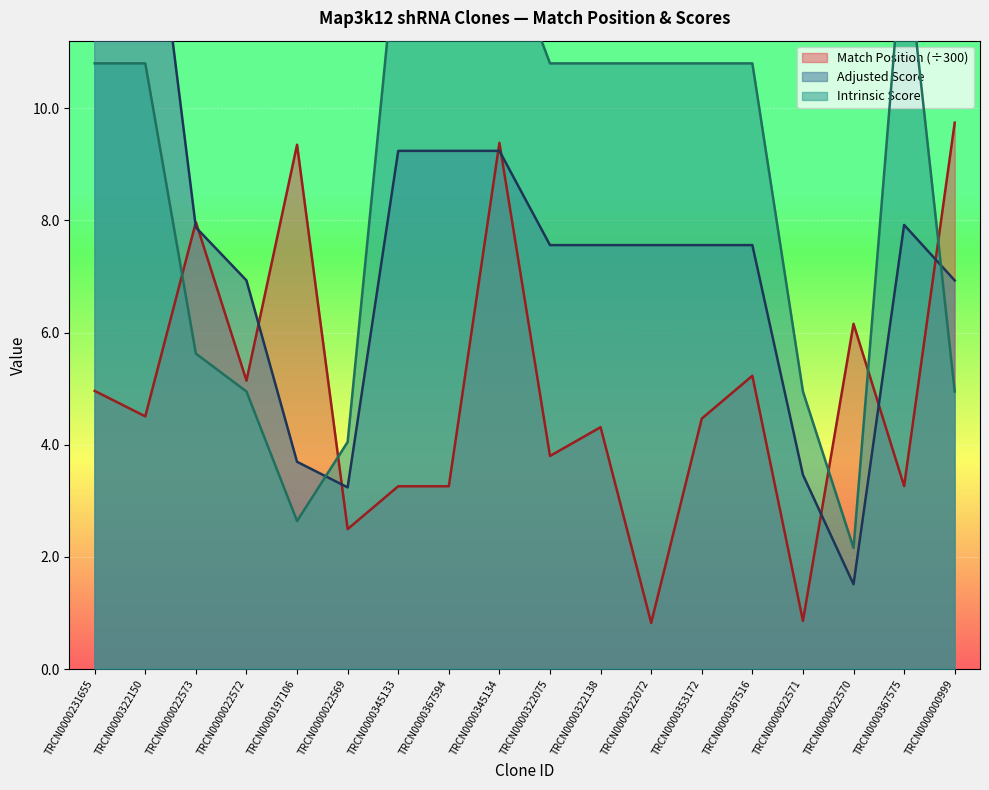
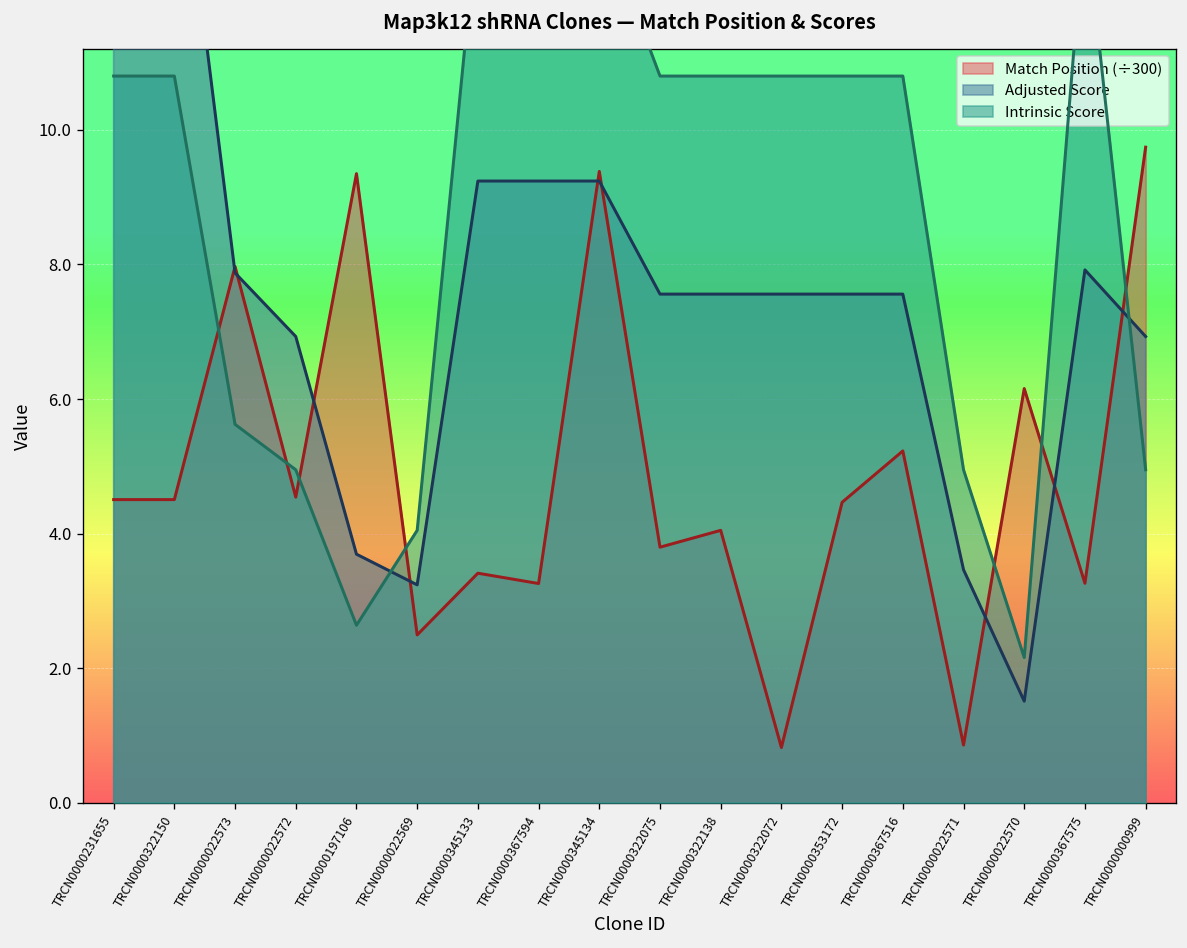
  {
    "Match Position (÷300)": {
-     "TRCN0000231655": 5.0,
+     "TRCN0000231655": 4.5,
      "TRCN0000322150": 4.5,
      "TRCN0000022573": 8.0,
-     "TRCN0000022572": 5.1,
+     "TRCN0000022572": 4.5,
      "TRCN0000197106": 9.4,
      "TRCN0000022569": 2.5,
-     "TRCN0000345133": 3.3,
+     "TRCN0000345133": 3.4,
      "TRCN0000367594": 3.3,
      "TRCN0000345134": 9.4,
      "TRCN0000322075": 3.8,
-     "TRCN0000322138": 4.3,
+     "TRCN0000322138": 4.1,
      "TRCN0000322072": 0.8,
      "TRCN0000353172": 4.5,
      "TRCN0000367516": 5.2,
      "TRCN0000022571": 0.9,
      "TRCN0000022570": 6.2,
      "TRCN0000367575": 3.3,
      "TRCN0000000999": 9.7
    }
  }
